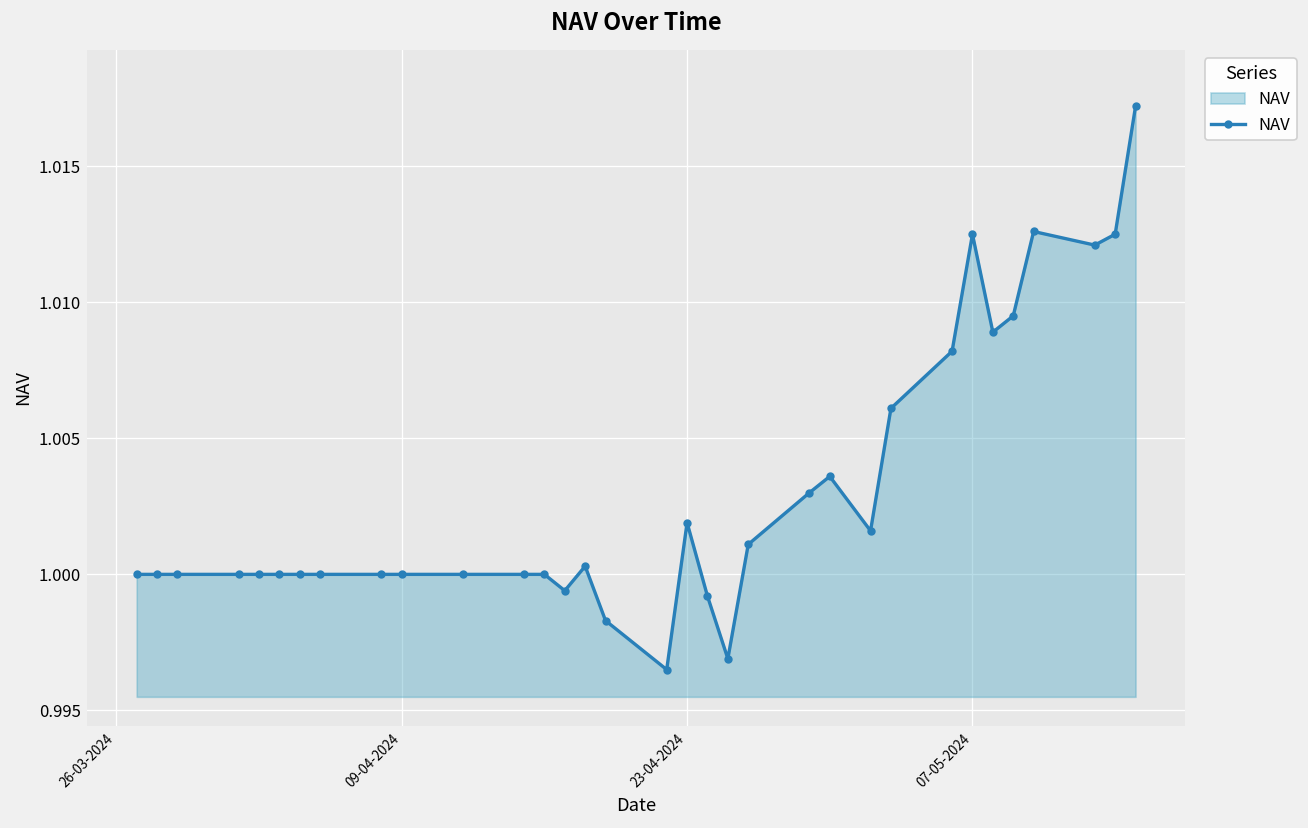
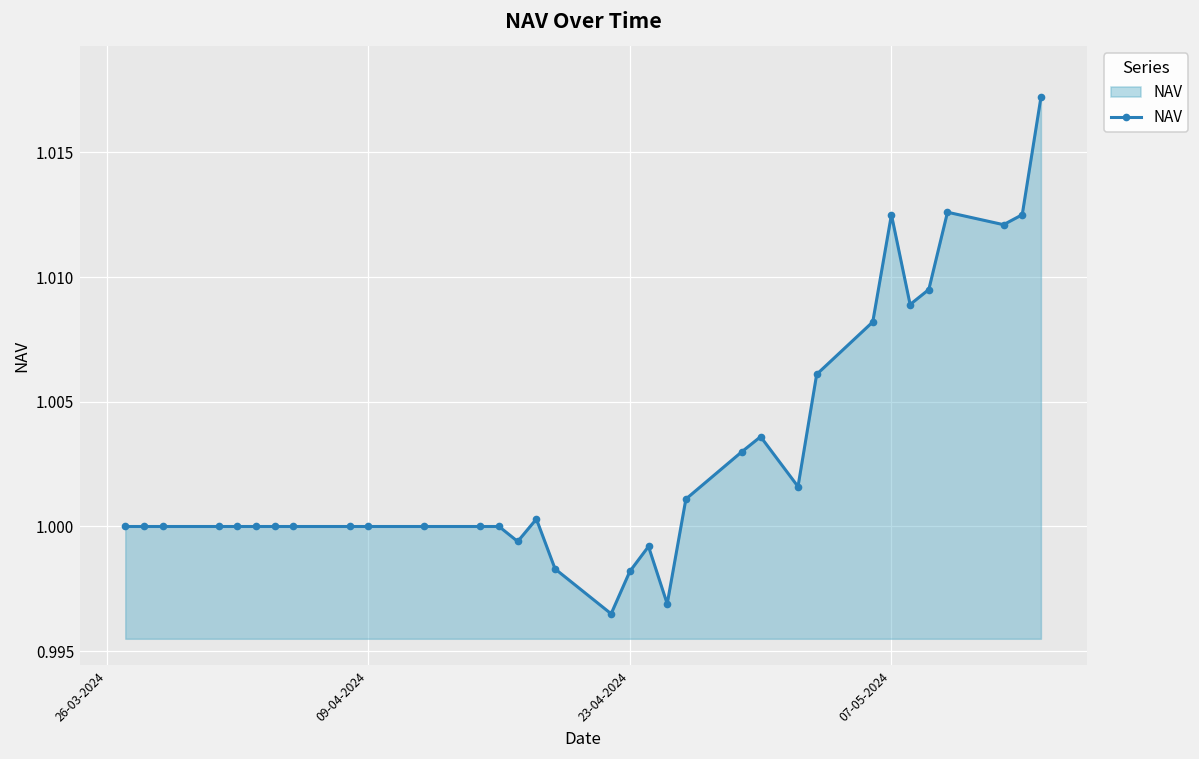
  {
    "09-04-2024": 1.0000,
-   "23-04-2024": 1.0019,
+   "23-04-2024": 0.9982,
    "07-05-2024": 1.0125
  }
